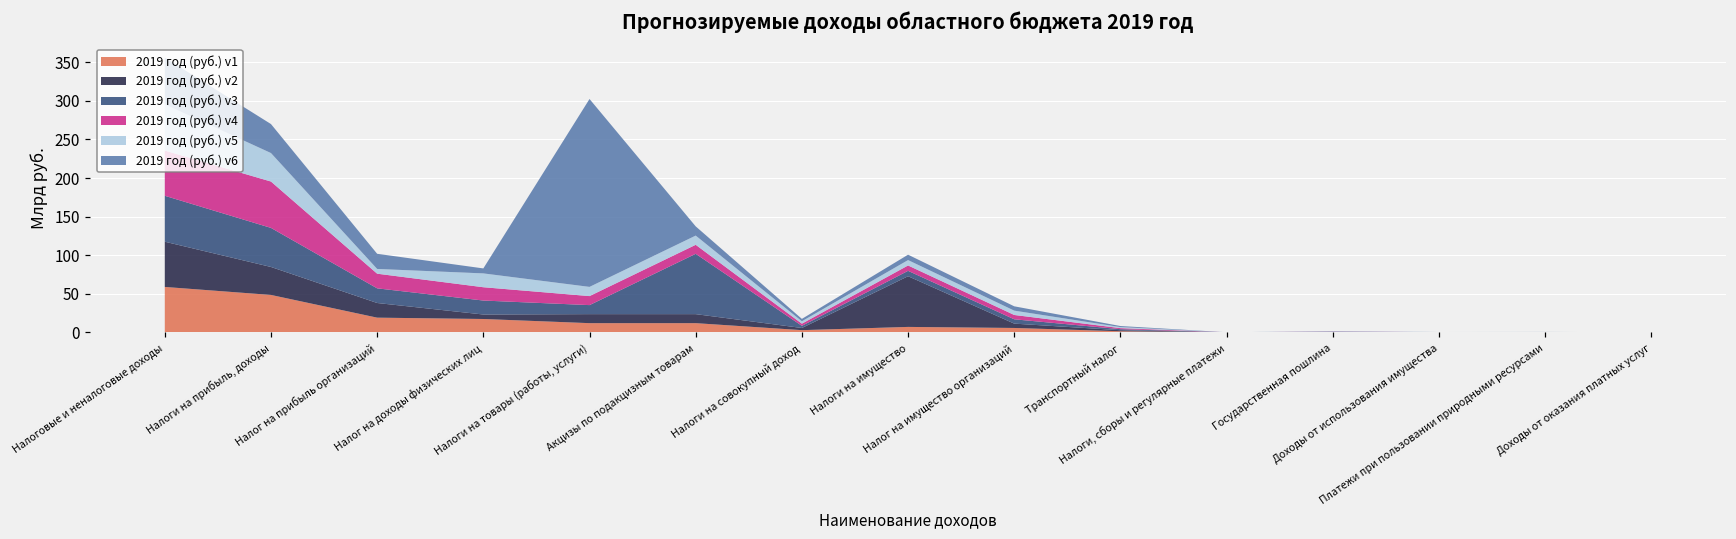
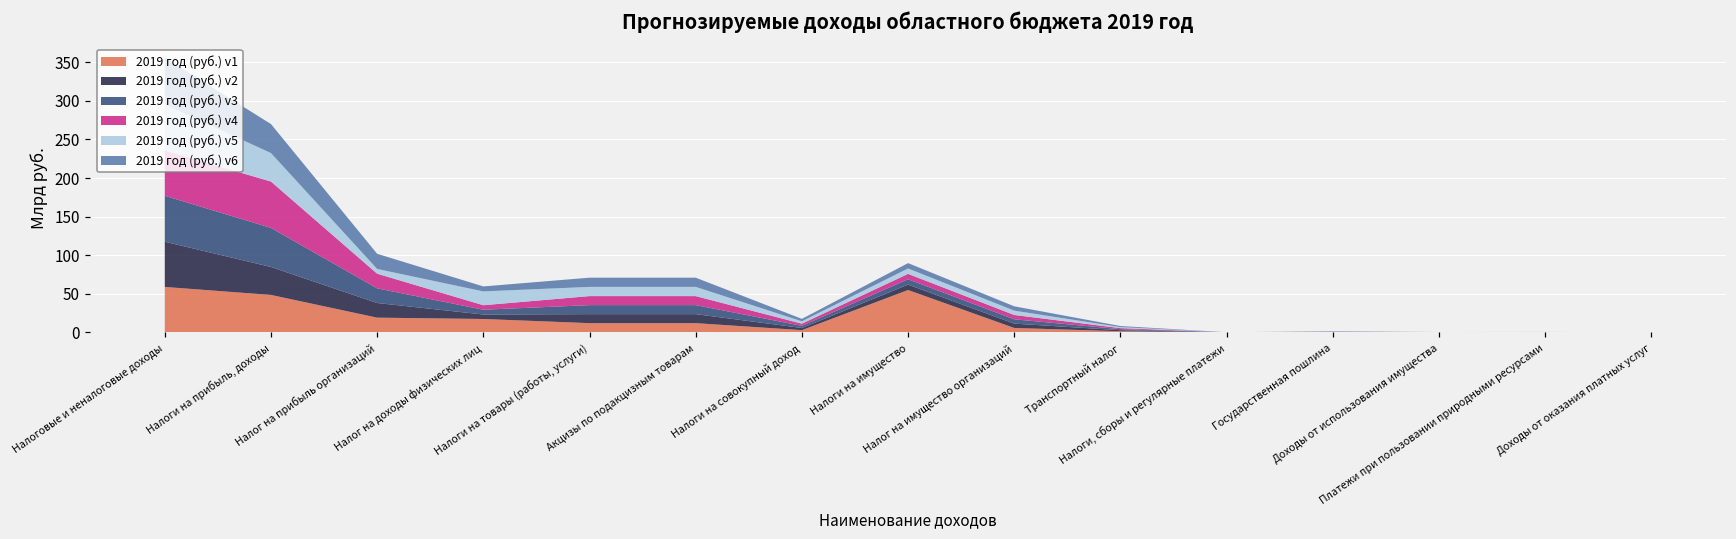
  {
    "2019 год (руб.) v1": {
      "Налоговые и неналоговые доходы": 60,
      "Налоги на прибыль, доходы": 50,
      "Налог на прибыль организаций": 20,
      "Налог на доходы физических лиц": 20,
      "Налоги на товары (работы, услуги)": 10,
      "Акцизы по подакцизным товарам": 10,
-     "Налоги на имущество": 10,
+     "Налоги на имущество": 50,
      "Налог на имущество организаций": 10
    },
    "2019 год (руб.) v2": {
      "Налоговые и неналоговые доходы": 60,
      "Налоги на прибыль, доходы": 40,
      "Налог на прибыль организаций": 20,
      "Налог на доходы физических лиц": 10,
      "Налоги на товары (работы, услуги)": 10,
      "Акцизы по подакцизным товарам": 10,
-     "Налоги на имущество": 70,
+     "Налоги на имущество": 10,
      "Налог на имущество организаций": 10
    },
    "2019 год (руб.) v3": {
      "Налоговые и неналоговые доходы": 60,
      "Налоги на прибыль, доходы": 50,
      "Налог на прибыль организаций": 20,
-     "Налог на доходы физических лиц": 20,
+     "Налог на доходы физических лиц": 10,
      "Налоги на товары (работы, услуги)": 10,
-     "Акцизы по подакцизным товарам": 80,
+     "Акцизы по подакцизным товарам": 10,
      "Налоги на имущество": 10,
      "Налог на имущество организаций": 10
    },
    "2019 год (руб.) v4": {
      "Налоги на прибыль, доходы": 60,
      "Налог на прибыль организаций": 20,
-     "Налог на доходы физических лиц": 20,
+     "Налог на доходы физических лиц": 10,
      "Налоги на товары (работы, услуги)": 10,
      "Акцизы по подакцизным товарам": 10,
      "Налоги на имущество": 10,
      "Налог на имущество организаций": 10
    },
    "2019 год (руб.) v5": {
      "Налоги на прибыль, доходы": 40,
      "Налог на прибыль организаций": 10,
      "Налог на доходы физических лиц": 20,
      "Налоги на товары (работы, услуги)": 10,
      "Акцизы по подакцизным товарам": 10,
      "Налоги на имущество": 10,
      "Налог на имущество организаций": 10
    },
    "2019 год (руб.) v6": {
      "Налоги на прибыль, доходы": 40,
      "Налог на прибыль организаций": 20,
      "Налог на доходы физических лиц": 10,
-     "Налоги на товары (работы, услуги)": 240,
+     "Налоги на товары (работы, услуги)": 10,
      "Акцизы по подакцизным товарам": 10,
      "Налоги на имущество": 10,
      "Налог на имущество организаций": 10
    }
  }
